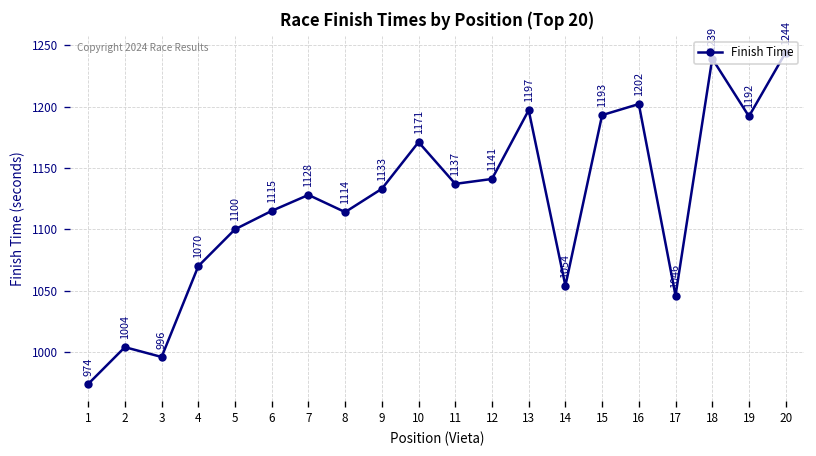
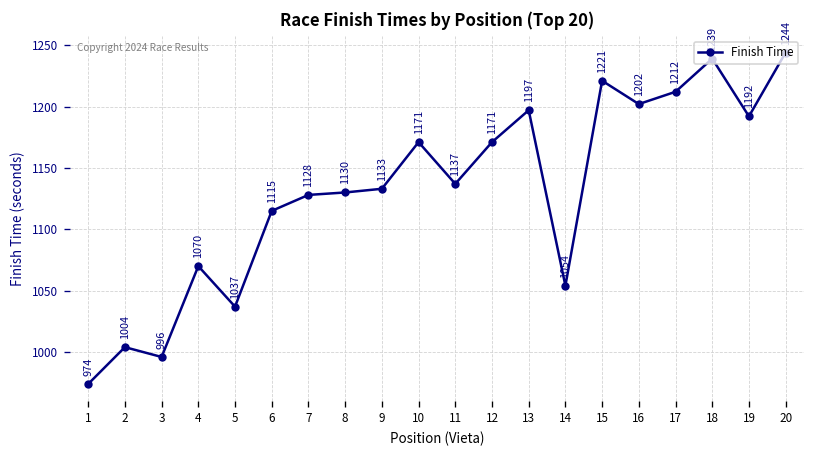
  {
    "1": 974,
    "2": 1004,
    "3": 996,
    "4": 1070,
-   "5": 1100,
+   "5": 1037,
    "6": 1115,
    "7": 1128,
-   "8": 1114,
+   "8": 1130,
    "9": 1133,
    "10": 1171,
    "11": 1137,
-   "12": 1141,
+   "12": 1171,
    "13": 1197,
    "14": 1054,
-   "15": 1193,
+   "15": 1221,
    "16": 1202,
-   "17": 1046,
+   "17": 1212,
    "19": 1192
  }
